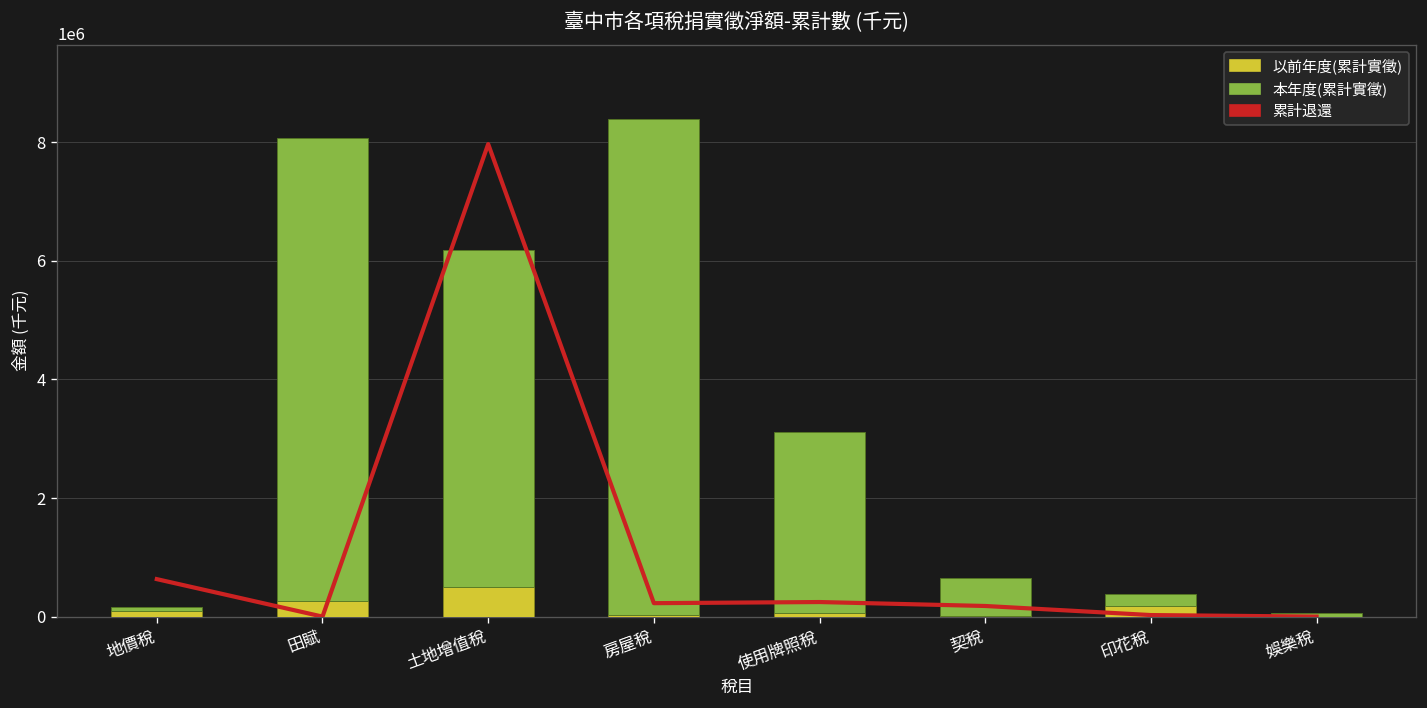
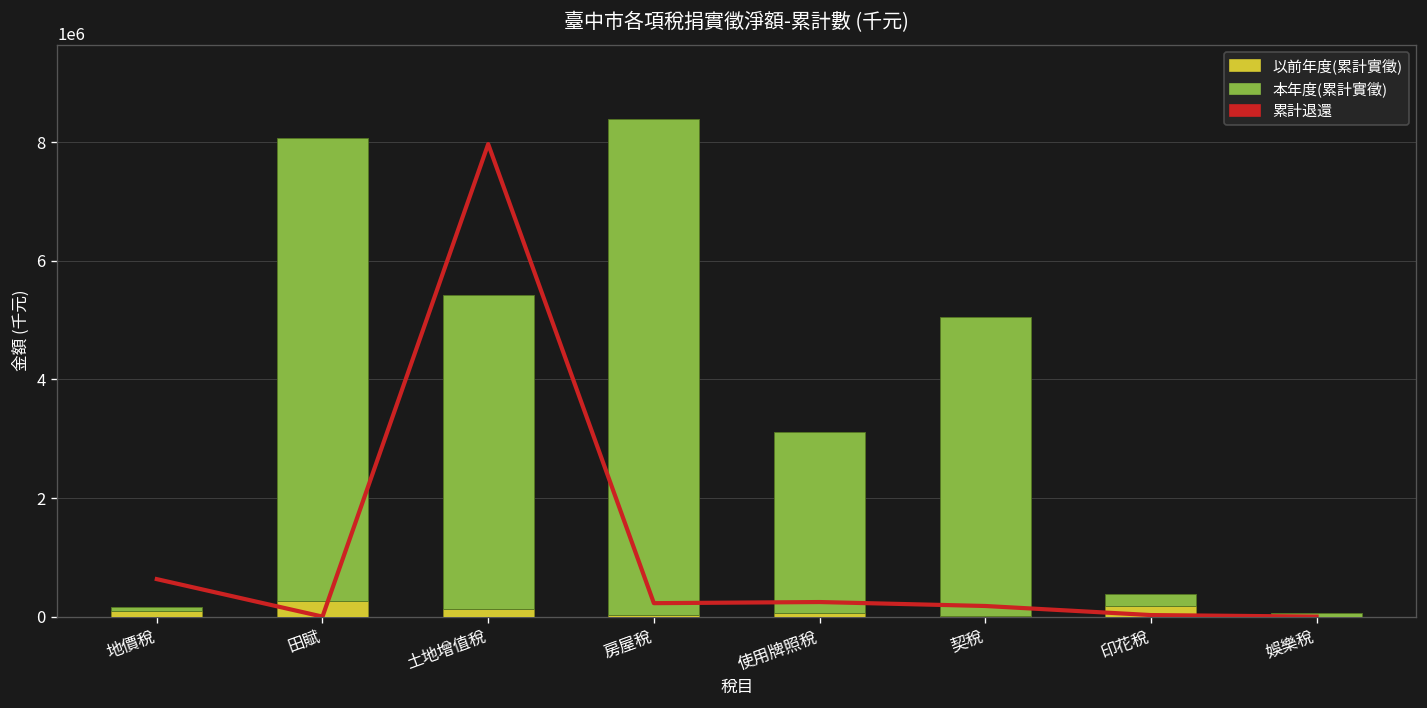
  {
    "以前年度(累計實徵)": {
      "地價稅": 100000,
      "田賦": 300000,
-     "土地增值稅": 500000,
+     "土地增值稅": 100000,
      "使用牌照稅": 100000,
      "印花稅": 200000
    },
    "本年度(累計實徵)": {
      "地價稅": 100000,
      "田賦": 7800000,
-     "土地增值稅": 5700000,
+     "土地增值稅": 5300000,
      "房屋稅": 8400000,
      "使用牌照稅": 3000000,
-     "契稅": 600000,
+     "契稅": 5000000,
      "印花稅": 200000,
      "娛樂稅": 100000
    }
  }
